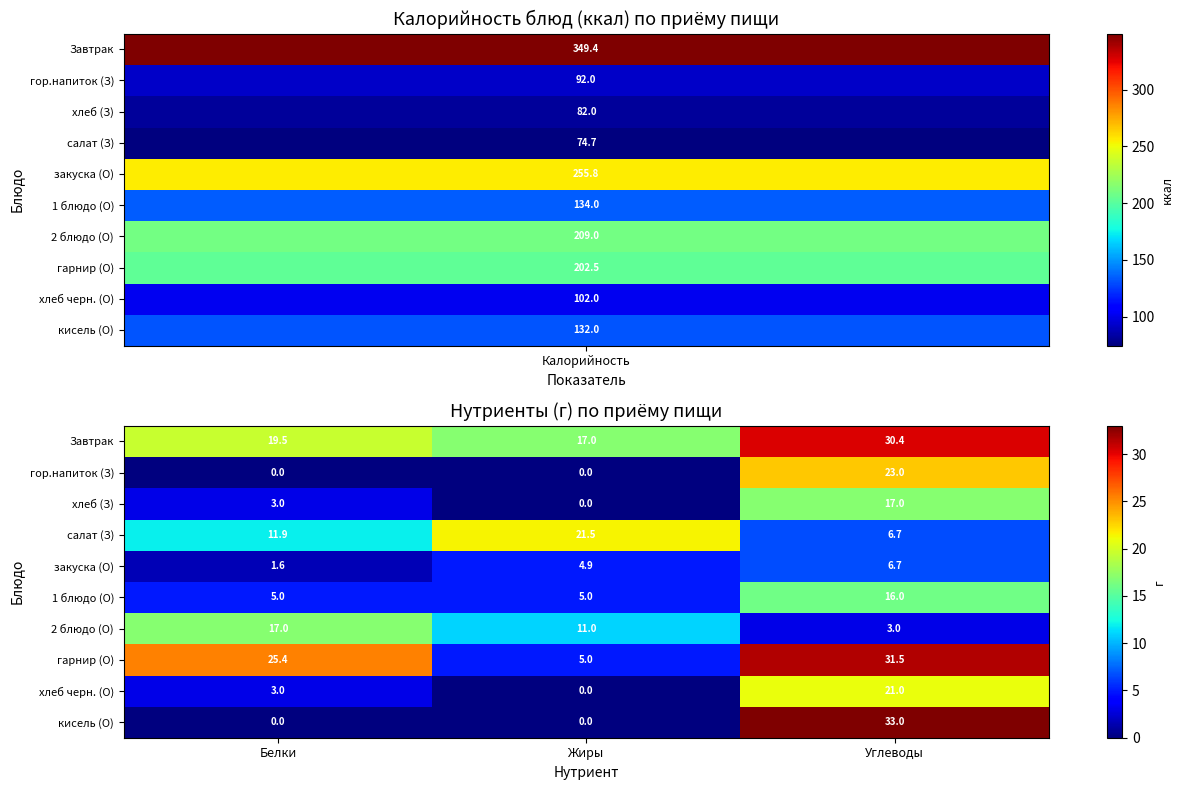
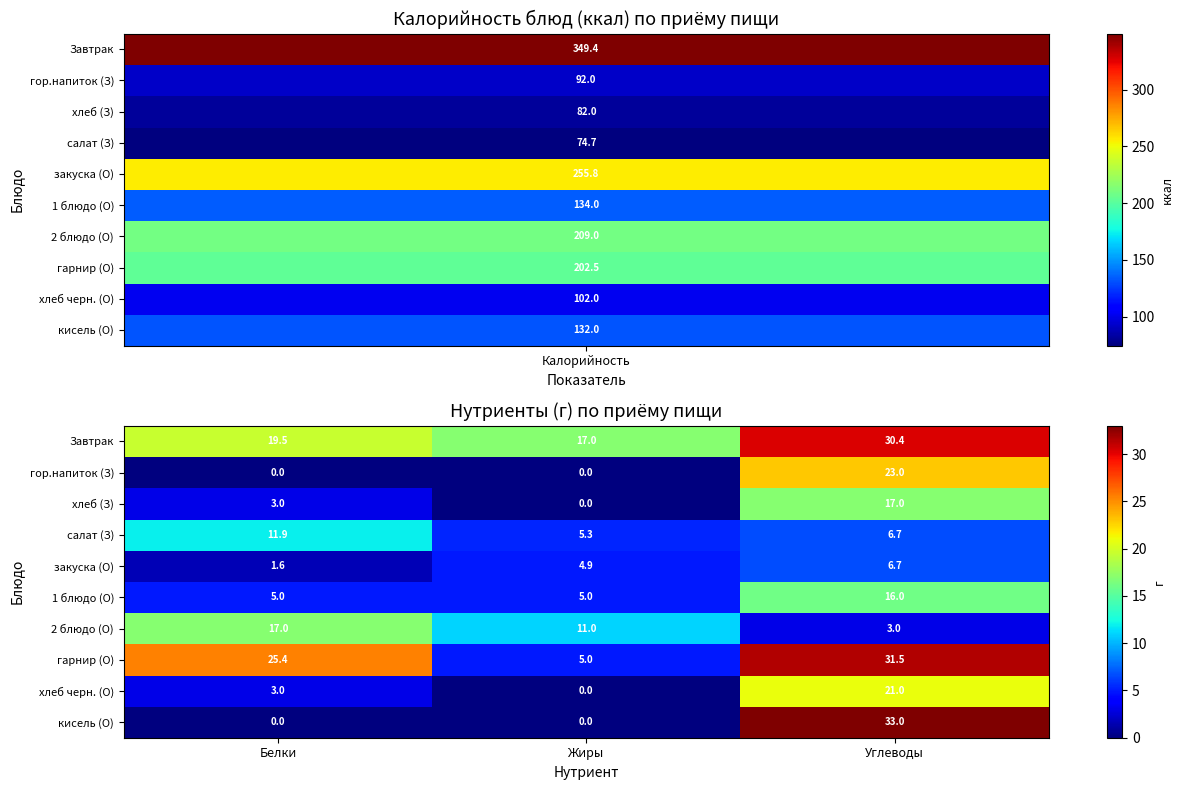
  {
    "Калорийность блюд (ккал) по приёму пищи": {
      "Завтрак": {
        "Калорийность": 349.4
      },
      "гор.напиток (З)": {
        "Калорийность": 92.0
      },
      "хлеб (З)": {
        "Калорийность": 82.0
      },
      "салат (З)": {
        "Калорийность": 74.7
      },
      "закуска (О)": {
        "Калорийность": 255.8
      },
      "1 блюдо (О)": {
        "Калорийность": 134.0
      },
      "2 блюдо (О)": {
        "Калорийность": 209.0
      },
      "гарнир (О)": {
        "Калорийность": 202.5
      },
      "хлеб черн. (О)": {
        "Калорийность": 102.0
      },
      "кисель (О)": {
        "Калорийность": 132.0
      }
    },
    "Нутриенты (г) по приёму пищи": {
      "Завтрак": {
        "Белки": 19.5,
        "Жиры": 17.0,
        "Углеводы": 30.4
      },
      "гор.напиток (З)": {
        "Белки": 0.0,
        "Жиры": 0.0,
        "Углеводы": 23.0
      },
      "хлеб (З)": {
        "Белки": 3.0,
        "Жиры": 0.0,
        "Углеводы": 17.0
      },
      "салат (З)": {
        "Белки": 11.9,
-       "Жиры": 21.5,
+       "Жиры": 5.3,
        "Углеводы": 6.7
      },
      "закуска (О)": {
        "Белки": 1.6,
        "Жиры": 4.9,
        "Углеводы": 6.7
      },
      "1 блюдо (О)": {
        "Белки": 5.0,
        "Жиры": 5.0,
        "Углеводы": 16.0
      },
      "2 блюдо (О)": {
        "Белки": 17.0,
        "Жиры": 11.0,
        "Углеводы": 3.0
      },
      "гарнир (О)": {
        "Белки": 25.4,
        "Жиры": 5.0,
        "Углеводы": 31.5
      },
      "хлеб черн. (О)": {
        "Белки": 3.0,
        "Жиры": 0.0,
        "Углеводы": 21.0
      },
      "кисель (О)": {
        "Белки": 0.0,
        "Жиры": 0.0,
        "Углеводы": 33.0
      }
    }
  }
